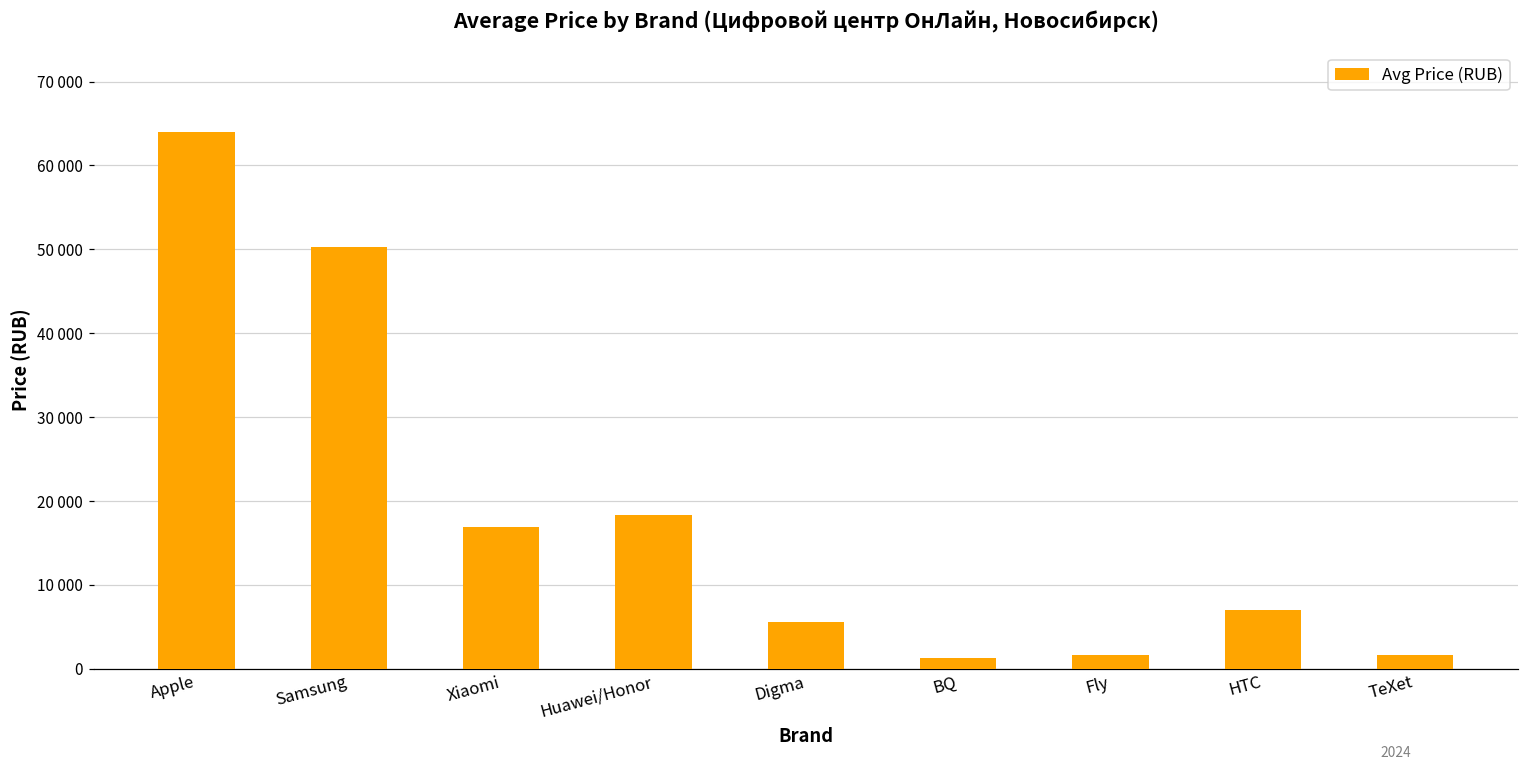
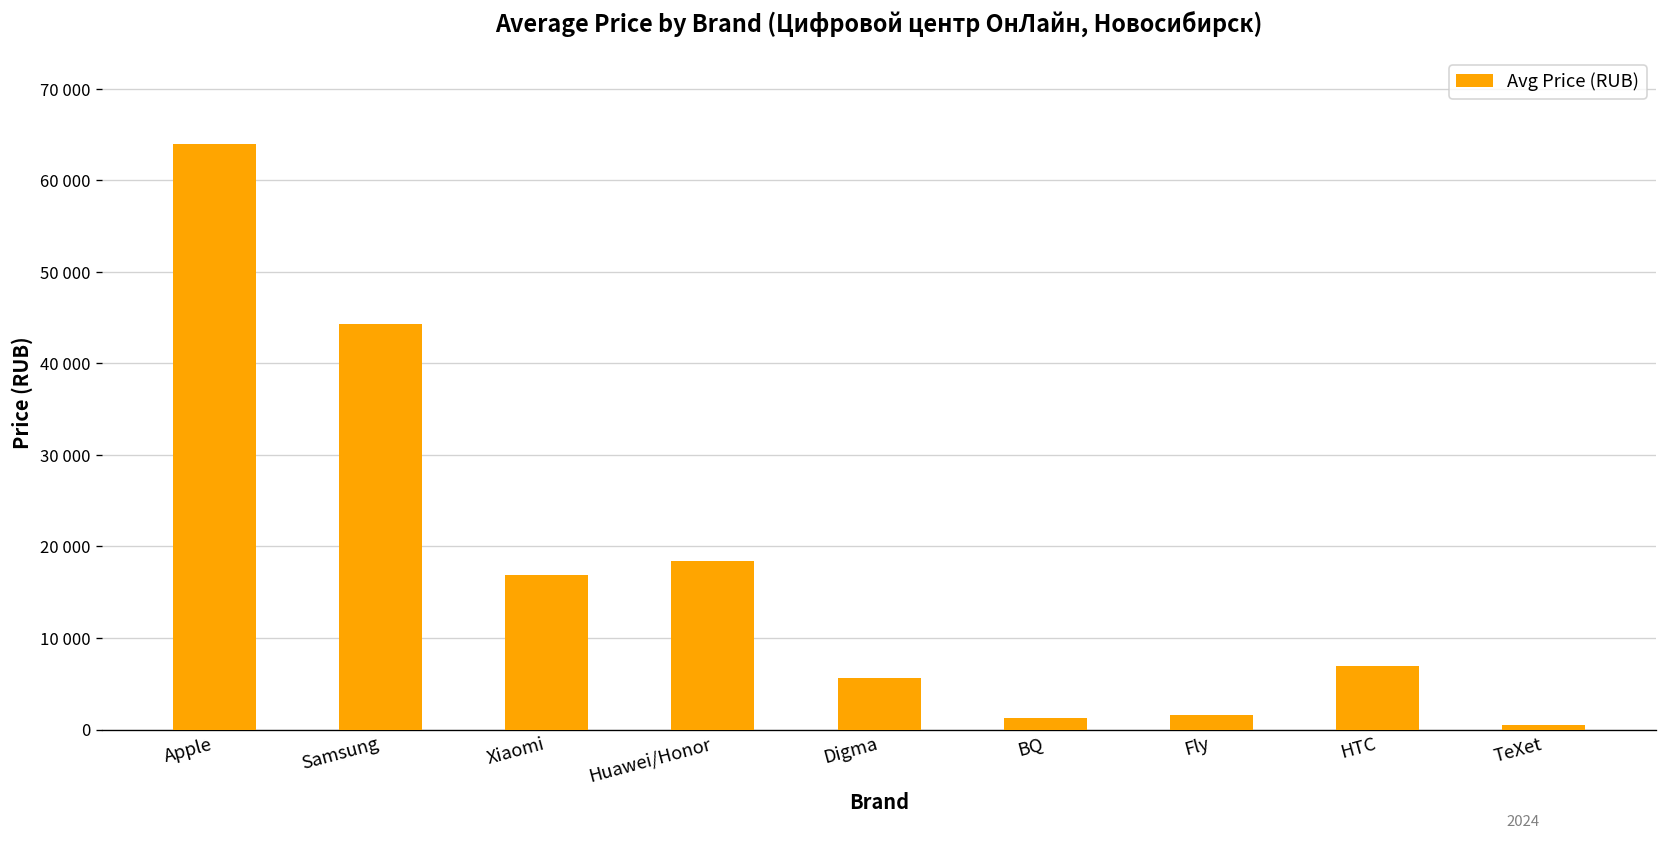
  {
    "Apple": 64000,
-   "Samsung": 50000,
+   "Samsung": 44000,
    "Xiaomi": 17000,
    "Huawei/Honor": 18000,
    "Digma": 6000,
    "BQ": 1000,
    "Fly": 2000,
    "HTC": 7000,
-   "TeXet": 2000
+   "TeXet": 1000
  }
